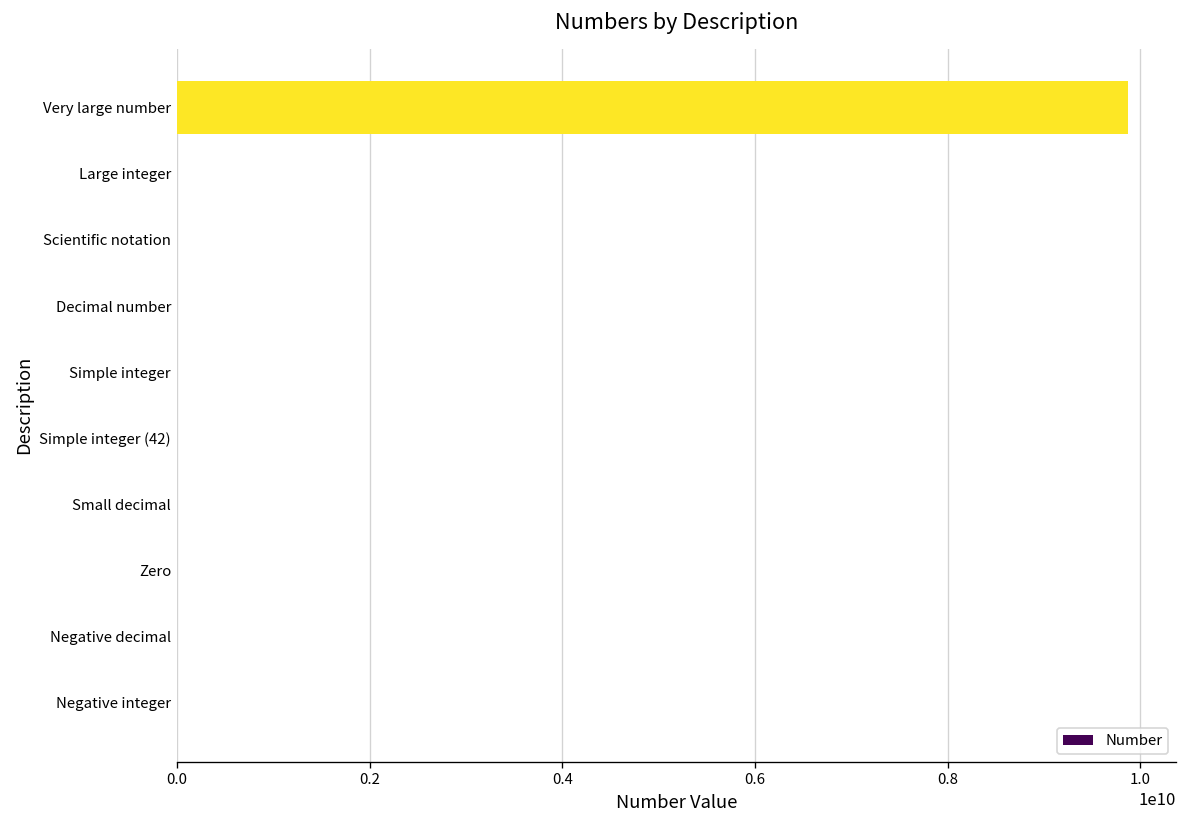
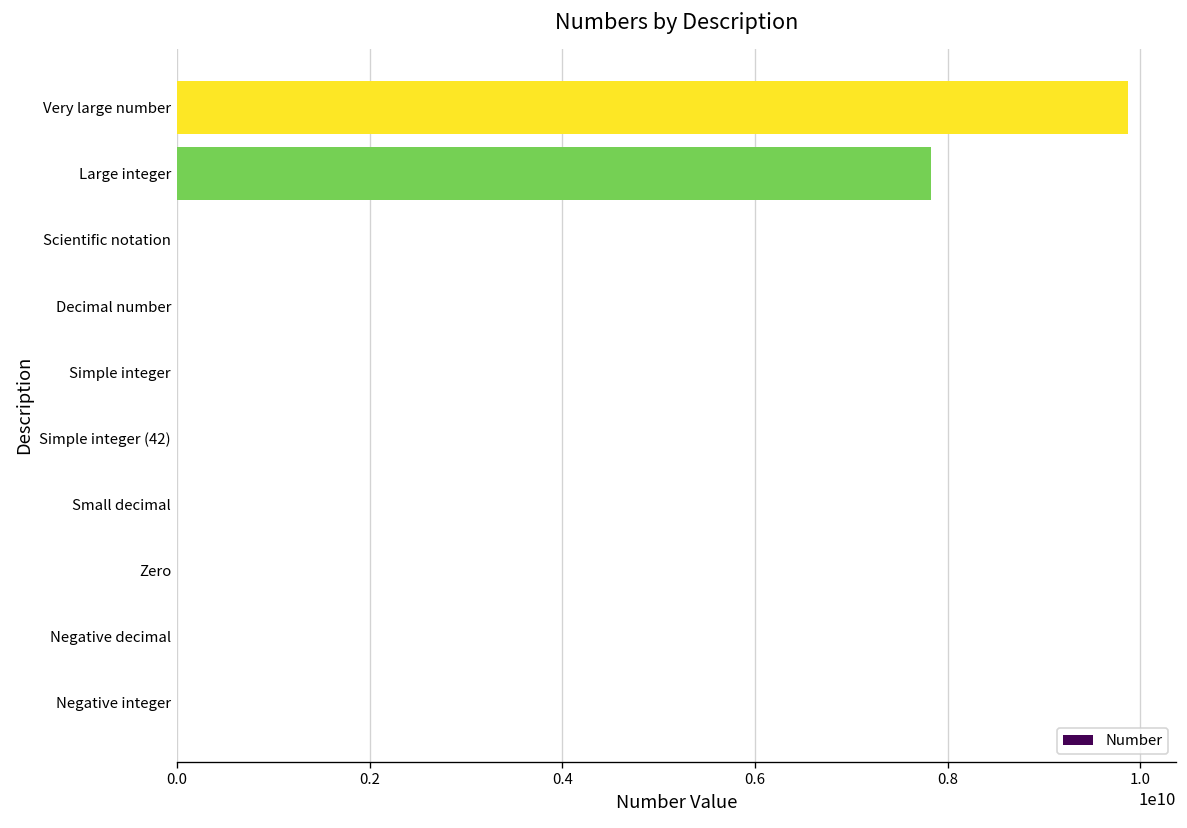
  {
    "Very large number": 9900000000,
-   "Large integer": 0,
+   "Large integer": 7800000000,
    "Zero": 0
  }
